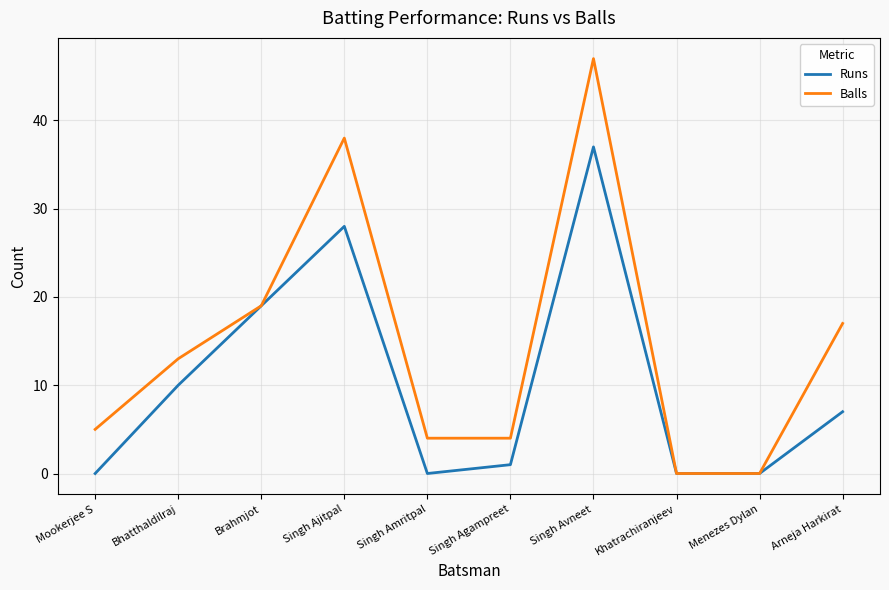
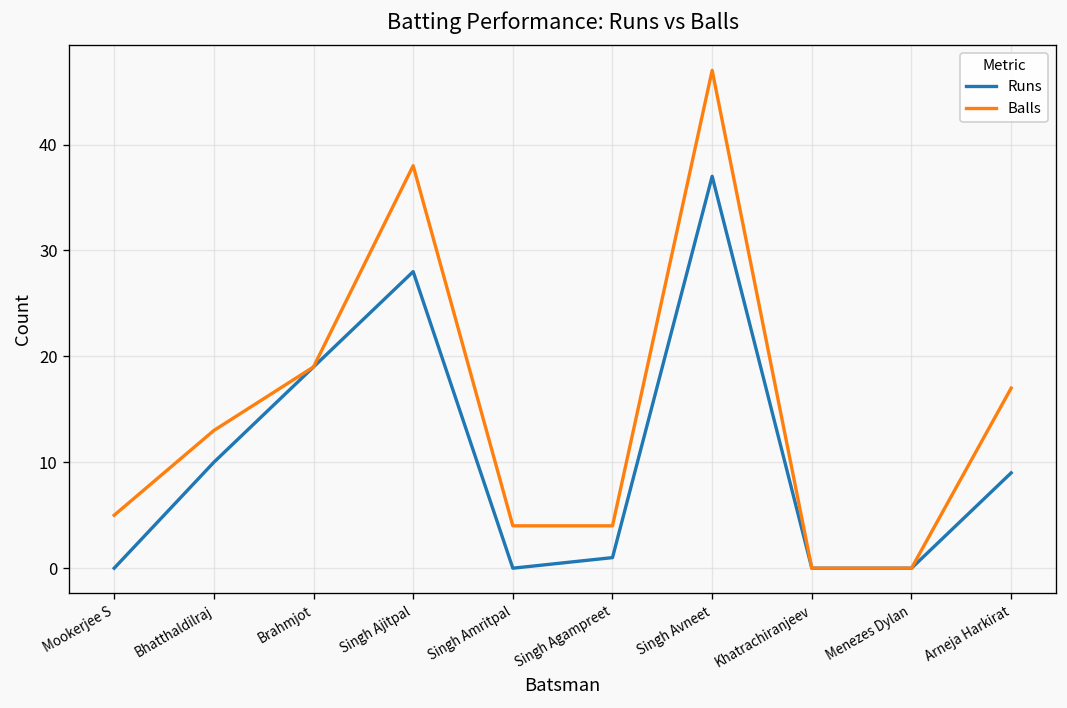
  {
    "Runs": {
      "Mookerjee S": 0,
      "Bhatthaldilraj": 10,
      "Singh Ajitpal": 28,
      "Singh Amritpal": 0,
      "Singh Agampreet": 1,
      "Singh Avneet": 37,
-     "Arneja Harkirat": 7
+     "Arneja Harkirat": 9
    },
    "Balls": {
      "Mookerjee S": 5,
      "Bhatthaldilraj": 13,
      "Singh Ajitpal": 38,
      "Singh Amritpal": 4,
      "Singh Agampreet": 4,
      "Singh Avneet": 47,
      "Arneja Harkirat": 17
    }
  }
